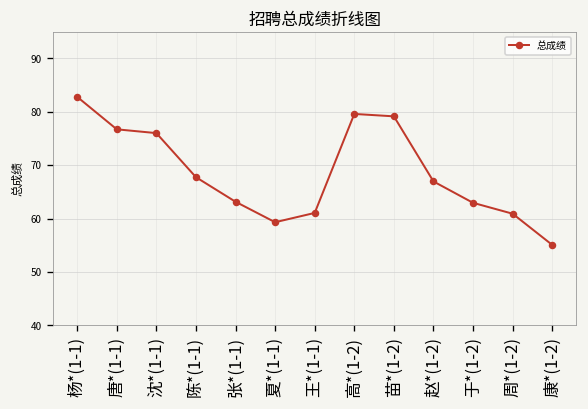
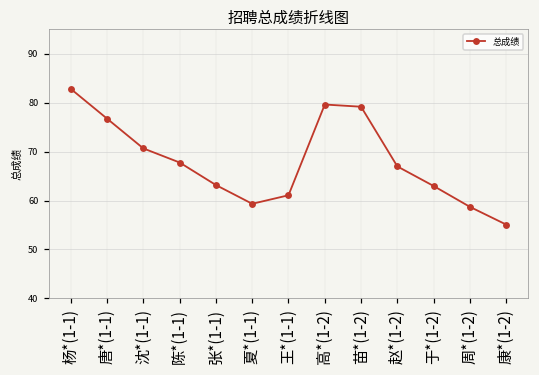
  {
    "杨*(1-1)": 83,
    "唐*(1-1)": 77,
-   "沈*(1-1)": 76,
+   "沈*(1-1)": 71,
    "陈*(1-1)": 68,
    "张*(1-1)": 63,
    "夏*(1-1)": 59,
    "王*(1-1)": 61,
    "高*(1-2)": 80,
    "苗*(1-2)": 79,
    "赵*(1-2)": 67,
    "于*(1-2)": 63,
-   "周*(1-2)": 61,
+   "周*(1-2)": 59,
    "康*(1-2)": 55
  }
